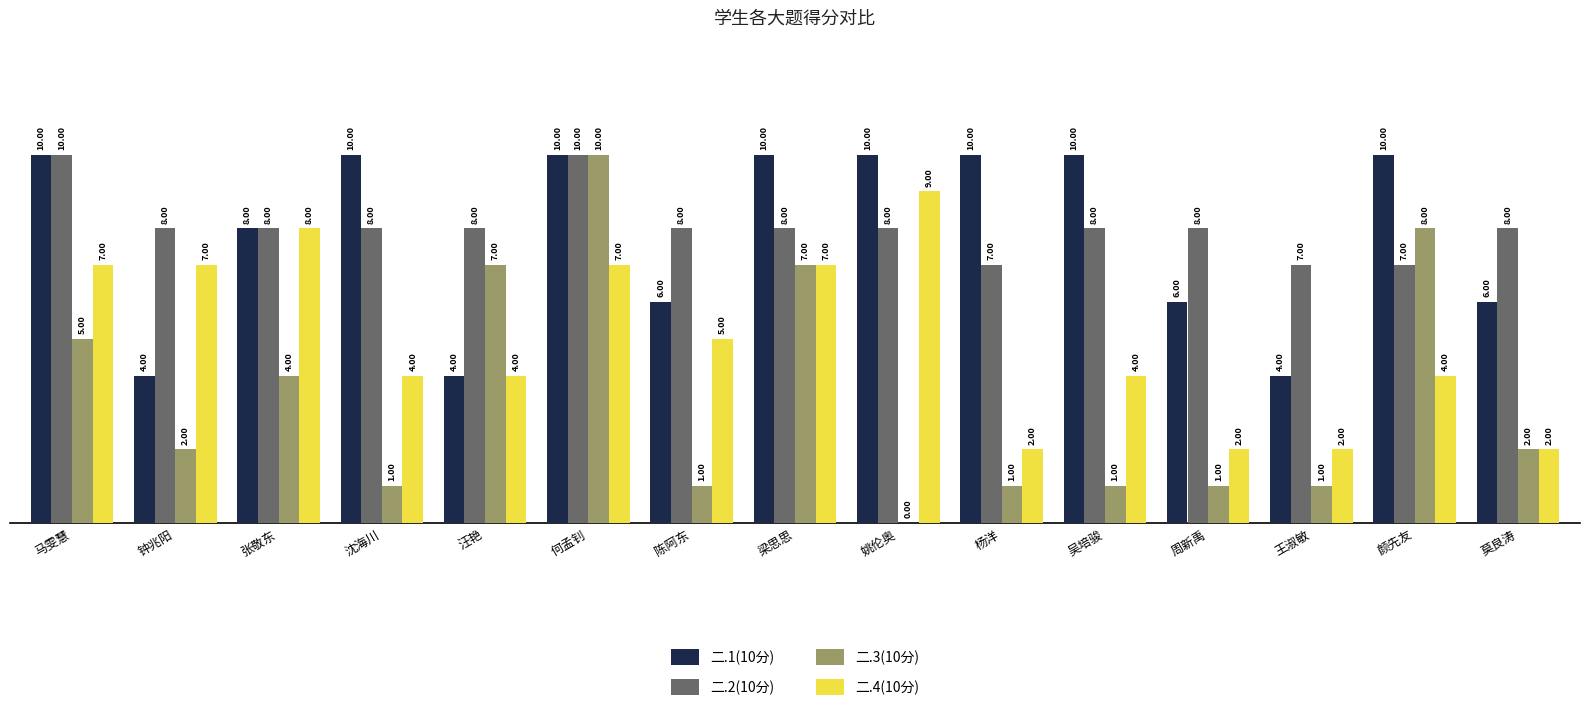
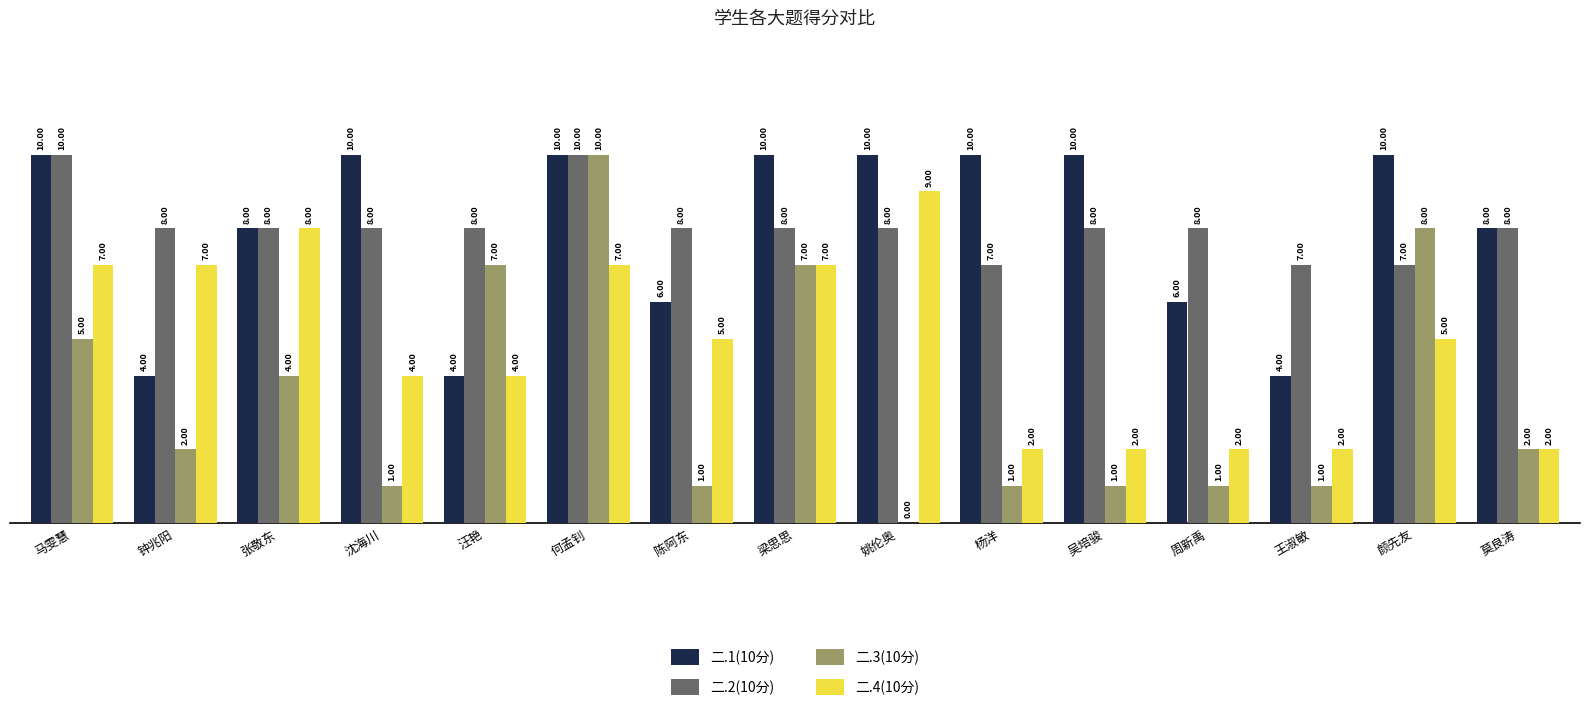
  {
    "二.1(10分)": {
      "马雯慧": 10.00,
      "钟兆阳": 4.00,
      "张敬东": 8.00,
      "沈海川": 10.00,
      "汪艳": 4.00,
      "何孟钊": 10.00,
      "陈阿东": 6.00,
      "梁思思": 10.00,
      "姚伦奥": 10.00,
      "杨洋": 10.00,
      "吴培骏": 10.00,
      "周新禹": 6.00,
      "王淑敏": 4.00,
      "颜先友": 10.00,
-     "莫良涛": 6.00
+     "莫良涛": 8.00
    },
    "二.2(10分)": {
      "马雯慧": 10.00,
      "钟兆阳": 8.00,
      "张敬东": 8.00,
      "沈海川": 8.00,
      "汪艳": 8.00,
      "何孟钊": 10.00,
      "陈阿东": 8.00,
      "梁思思": 8.00,
      "姚伦奥": 8.00,
      "杨洋": 7.00,
      "吴培骏": 8.00,
      "周新禹": 8.00,
      "王淑敏": 7.00,
      "颜先友": 7.00,
      "莫良涛": 8.00
    },
    "二.3(10分)": {
      "马雯慧": 5.00,
      "钟兆阳": 2.00,
      "张敬东": 4.00,
      "沈海川": 1.00,
      "汪艳": 7.00,
      "何孟钊": 10.00,
      "陈阿东": 1.00,
      "梁思思": 7.00,
      "姚伦奥": 0.00,
      "杨洋": 1.00,
      "吴培骏": 1.00,
      "周新禹": 1.00,
      "王淑敏": 1.00,
      "颜先友": 8.00,
      "莫良涛": 2.00
    },
    "二.4(10分)": {
      "马雯慧": 7.00,
      "钟兆阳": 7.00,
      "张敬东": 8.00,
      "沈海川": 4.00,
      "汪艳": 4.00,
      "何孟钊": 7.00,
      "陈阿东": 5.00,
      "梁思思": 7.00,
      "姚伦奥": 9.00,
      "杨洋": 2.00,
-     "吴培骏": 4.00,
+     "吴培骏": 2.00,
      "周新禹": 2.00,
      "王淑敏": 2.00,
-     "颜先友": 4.00,
+     "颜先友": 5.00,
      "莫良涛": 2.00
    }
  }
